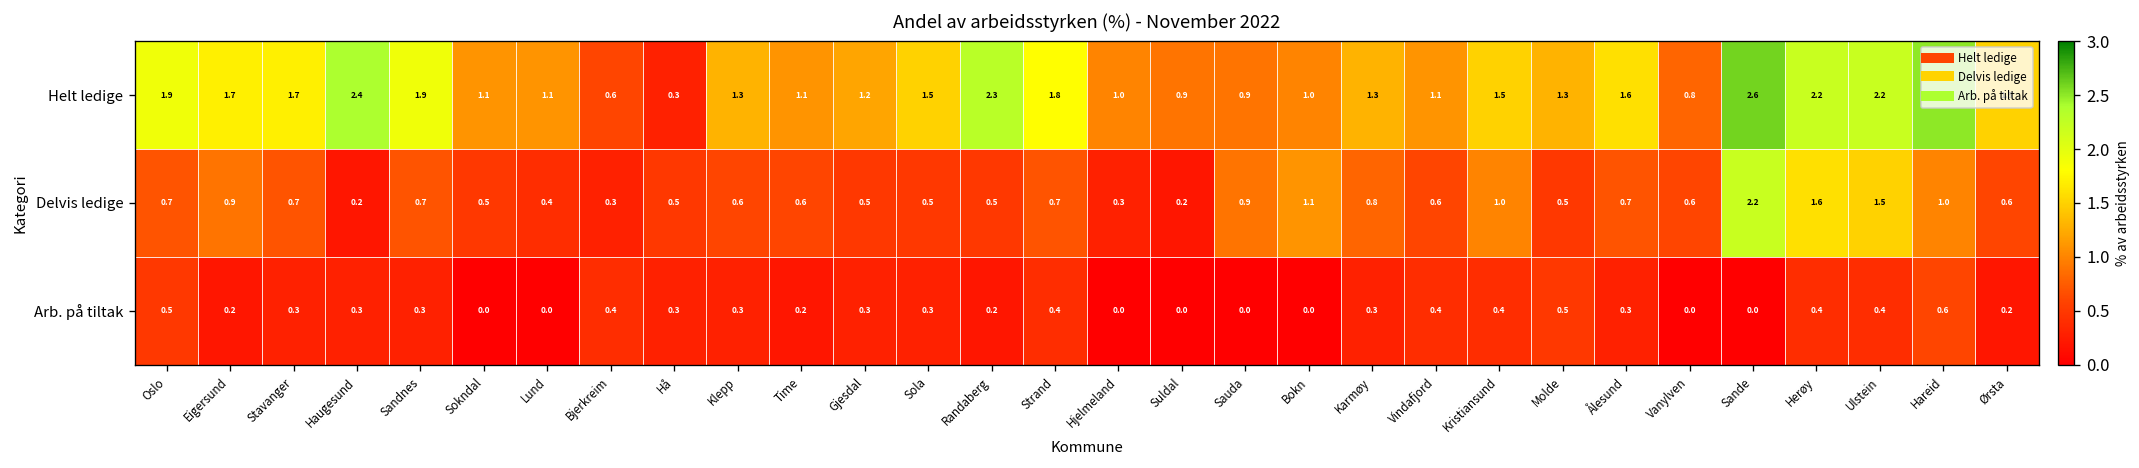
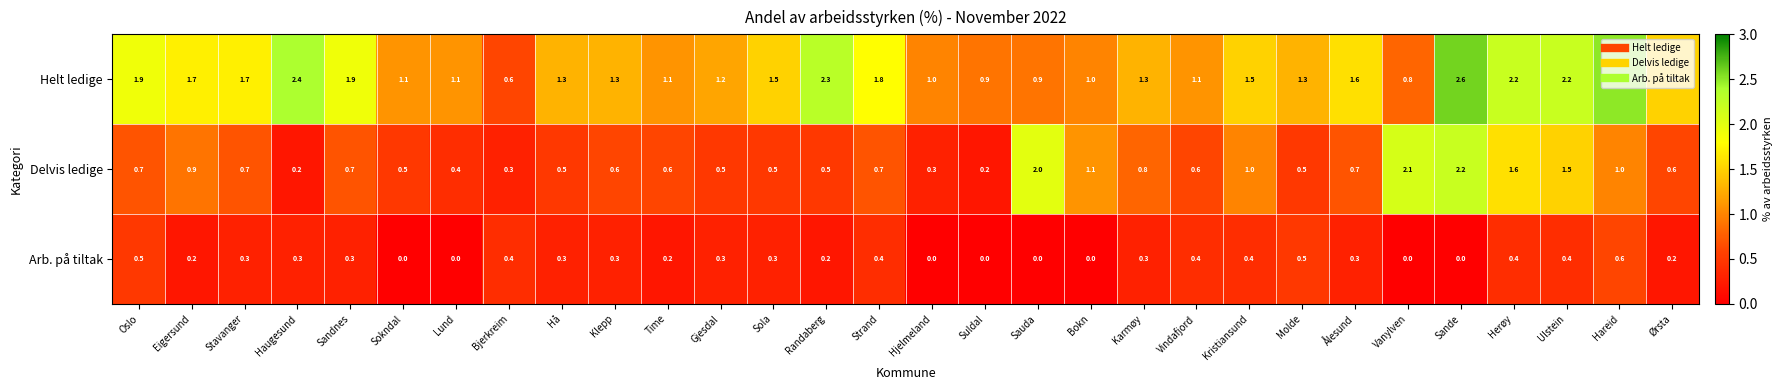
  {
    "Helt ledige": {
      "Oslo": 1.9,
      "Eigersund": 1.7,
      "Stavanger": 1.7,
      "Haugesund": 2.4,
      "Sandnes": 1.9,
      "Sokndal": 1.1,
      "Lund": 1.1,
      "Bjerkreim": 0.6,
-     "Hå": 0.3,
+     "Hå": 1.3,
      "Klepp": 1.3,
      "Time": 1.1,
      "Gjesdal": 1.2,
      "Sola": 1.5,
      "Randaberg": 2.3,
      "Strand": 1.8,
      "Hjelmeland": 1.0,
      "Suldal": 0.9,
      "Sauda": 0.9,
      "Bokn": 1.0,
      "Karmøy": 1.3,
      "Vindafjord": 1.1,
      "Kristiansund": 1.5,
      "Molde": 1.3,
      "Ålesund": 1.6,
      "Vanylven": 0.8,
      "Sande": 2.6,
      "Herøy": 2.2,
      "Ulstein": 2.2
    },
    "Delvis ledige": {
      "Oslo": 0.7,
      "Eigersund": 0.9,
      "Stavanger": 0.7,
      "Haugesund": 0.2,
      "Sandnes": 0.7,
      "Sokndal": 0.5,
      "Lund": 0.4,
      "Bjerkreim": 0.3,
      "Hå": 0.5,
      "Klepp": 0.6,
      "Time": 0.6,
      "Gjesdal": 0.5,
      "Sola": 0.5,
      "Randaberg": 0.5,
      "Strand": 0.7,
      "Hjelmeland": 0.3,
      "Suldal": 0.2,
-     "Sauda": 0.9,
+     "Sauda": 2.0,
      "Bokn": 1.1,
      "Karmøy": 0.8,
      "Vindafjord": 0.6,
      "Kristiansund": 1.0,
      "Molde": 0.5,
      "Ålesund": 0.7,
-     "Vanylven": 0.6,
+     "Vanylven": 2.1,
      "Sande": 2.2,
      "Herøy": 1.6,
      "Ulstein": 1.5,
      "Hareid": 1.0,
      "Ørsta": 0.6
    },
    "Arb. på tiltak": {
      "Oslo": 0.5,
      "Eigersund": 0.2,
      "Stavanger": 0.3,
      "Haugesund": 0.3,
      "Sandnes": 0.3,
      "Sokndal": 0.0,
      "Lund": 0.0,
      "Bjerkreim": 0.4,
      "Hå": 0.3,
      "Klepp": 0.3,
      "Time": 0.2,
      "Gjesdal": 0.3,
      "Sola": 0.3,
      "Randaberg": 0.2,
      "Strand": 0.4,
      "Hjelmeland": 0.0,
      "Suldal": 0.0,
      "Sauda": 0.0,
      "Bokn": 0.0,
      "Karmøy": 0.3,
      "Vindafjord": 0.4,
      "Kristiansund": 0.4,
      "Molde": 0.5,
      "Ålesund": 0.3,
      "Vanylven": 0.0,
      "Sande": 0.0,
      "Herøy": 0.4,
      "Ulstein": 0.4,
      "Hareid": 0.6,
      "Ørsta": 0.2
    }
  }
